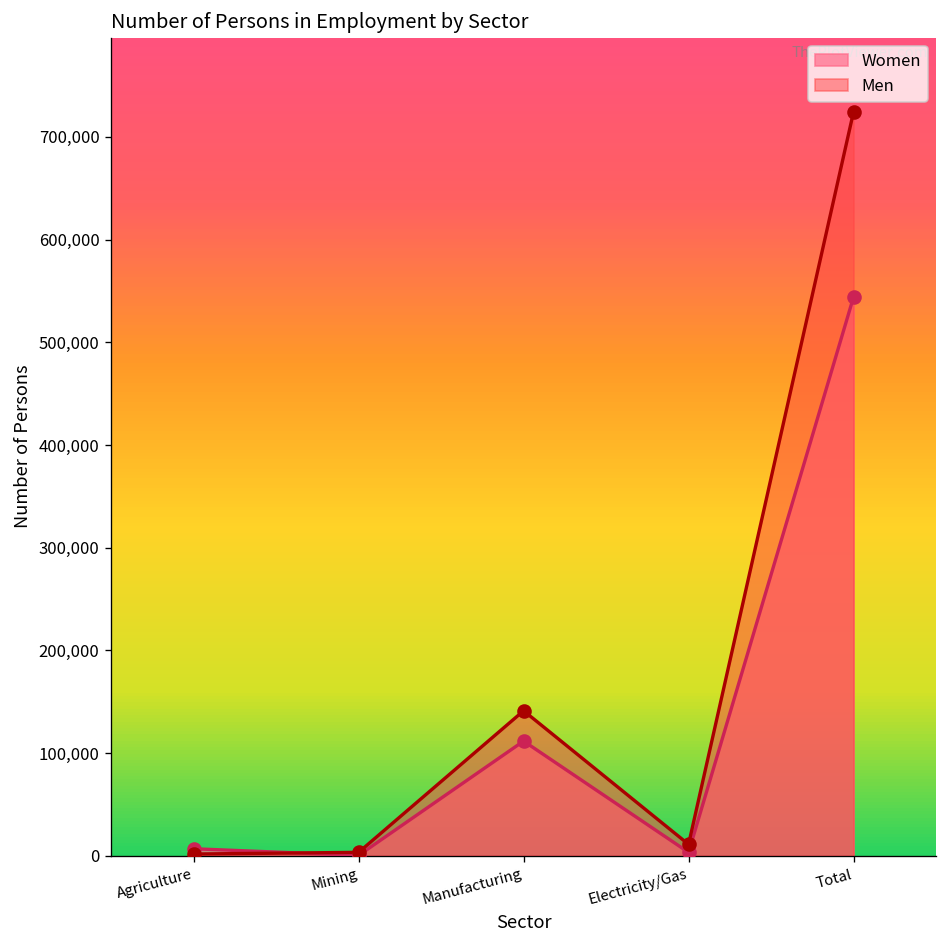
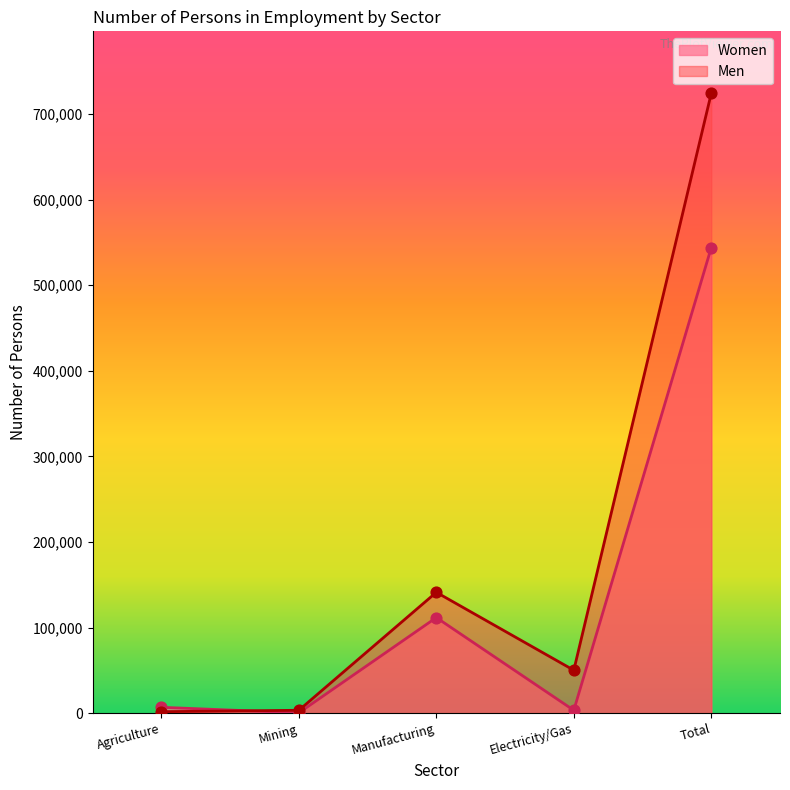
  {
    "Women": {
      "Agriculture": "10,000",
      "Manufacturing": "110,000",
      "Electricity/Gas": "0",
      "Total": "540,000"
    },
    "Men": {
      "Agriculture": "0",
      "Manufacturing": "140,000",
-     "Electricity/Gas": "10,000",
+     "Electricity/Gas": "50,000",
      "Total": "720,000"
    }
  }
